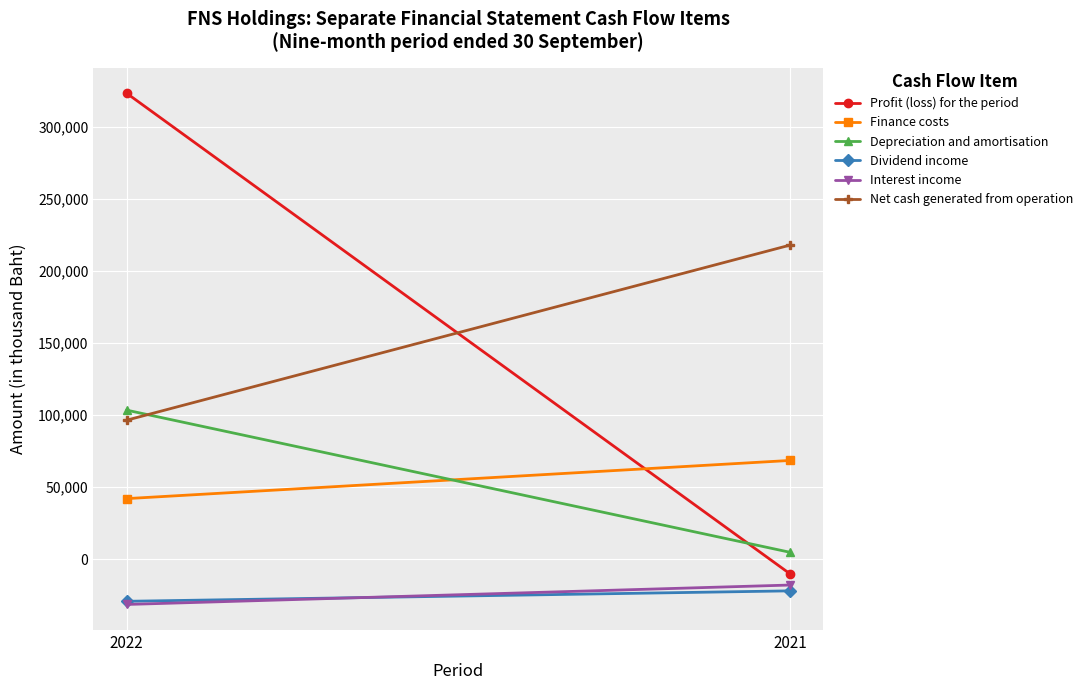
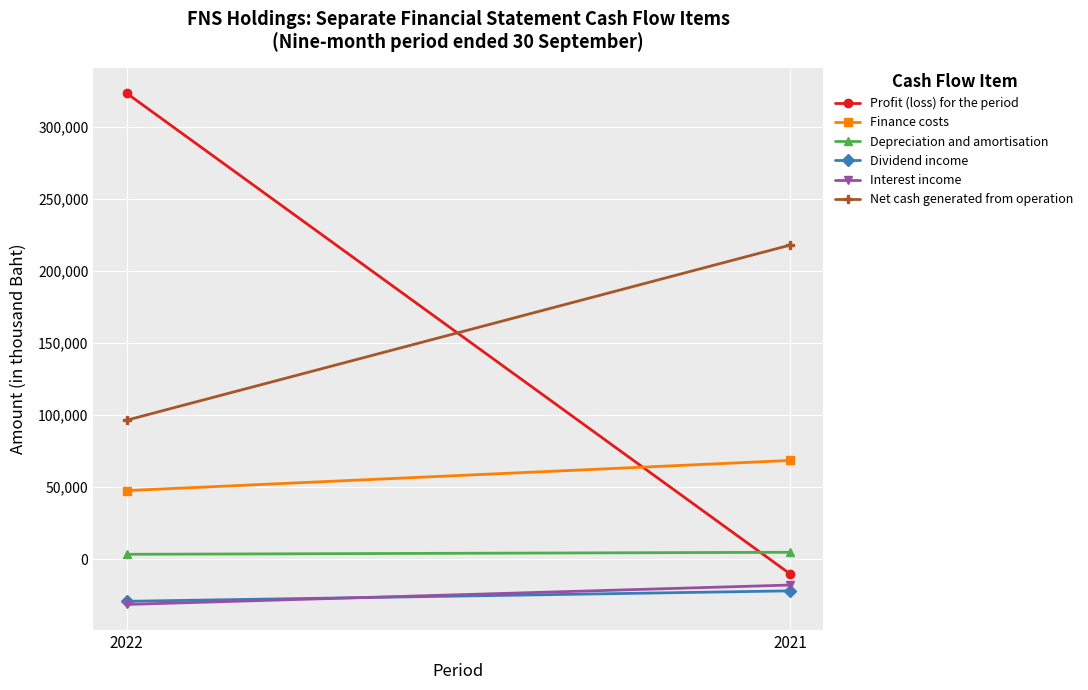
  {
    "Profit (loss) for the period": {
      "2022": "324,000",
      "2021": "-10,000"
    },
    "Finance costs": {
-     "2022": "42,000",
+     "2022": "48,000",
      "2021": "69,000"
    },
    "Depreciation and amortisation": {
-     "2022": "104,000",
+     "2022": "3,000",
      "2021": "5,000"
    },
    "Dividend income": {
      "2022": "-29,000",
      "2021": "-22,000"
    },
    "Interest income": {
      "2022": "-31,000",
      "2021": "-18,000"
    },
    "Net cash generated from operation": {
      "2022": "97,000",
      "2021": "218,000"
    }
  }
